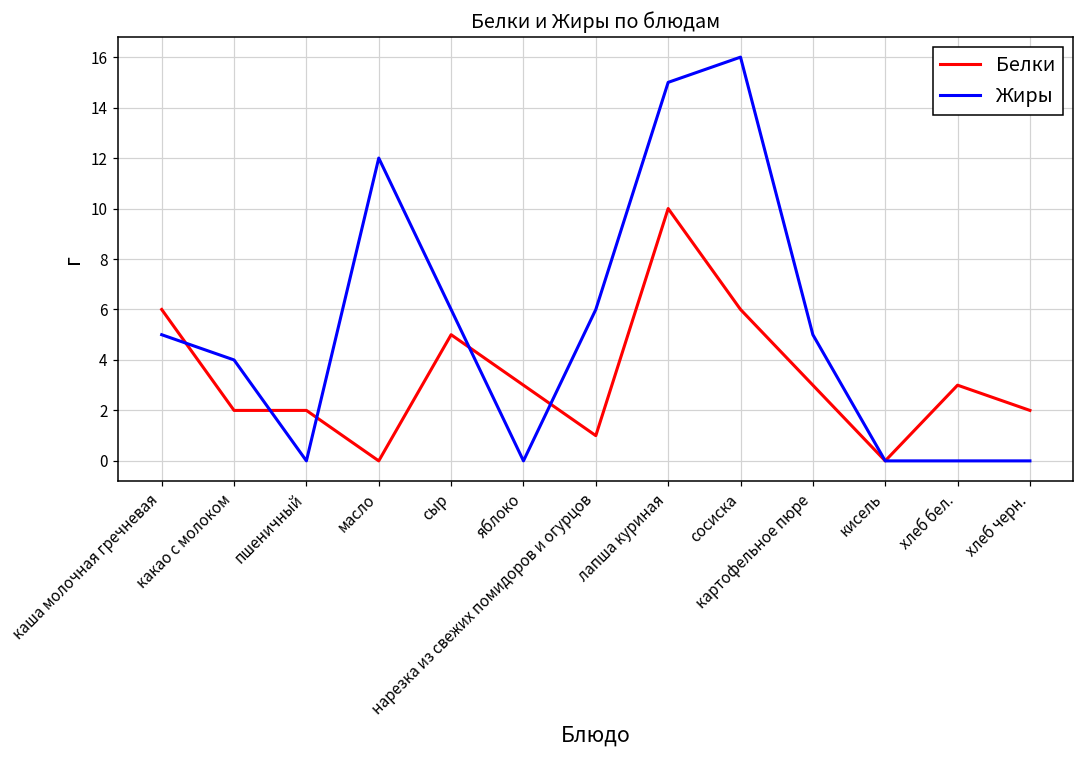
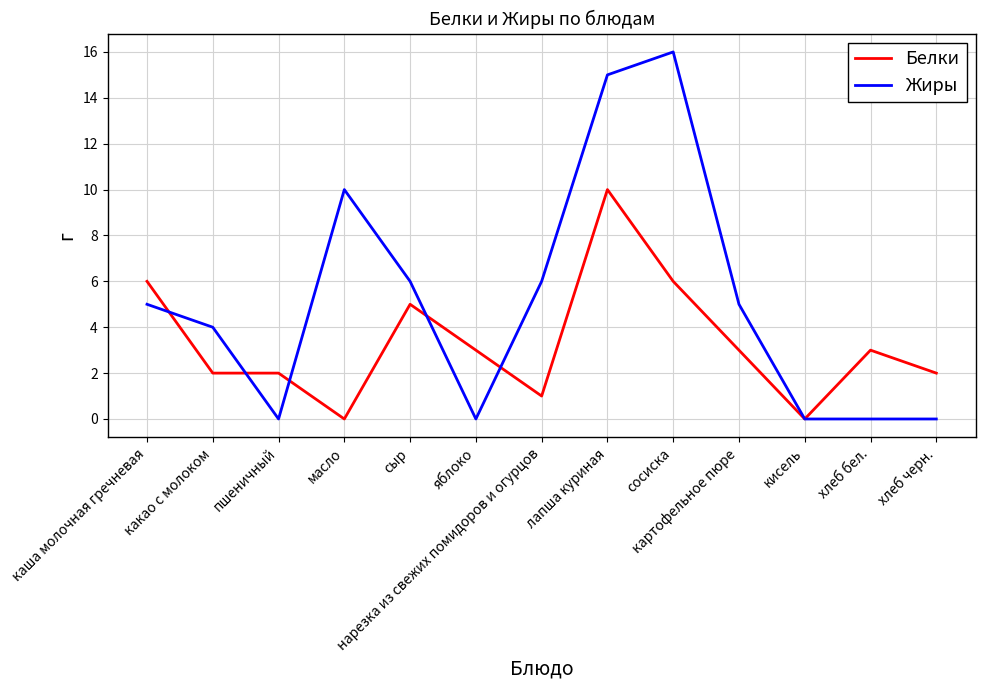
  {
    "Белки": {
      "каша молочная гречневая": 6,
      "какао с молоком": 2,
      "пшеничный": 2,
      "масло": 0,
      "сыр": 5,
      "яблоко": 3,
      "нарезка из свежих помидоров и огурцов": 1,
      "лапша куриная": 10,
      "сосиска": 6,
      "картофельное пюре": 3,
      "хлеб бел.": 3,
      "хлеб черн.": 2
    },
    "Жиры": {
      "каша молочная гречневая": 5,
      "какао с молоком": 4,
      "пшеничный": 0,
-     "масло": 12,
+     "масло": 10,
      "сыр": 6,
      "яблоко": 0,
      "нарезка из свежих помидоров и огурцов": 6,
      "лапша куриная": 15,
      "сосиска": 16,
      "картофельное пюре": 5,
      "хлеб бел.": 0,
      "хлеб черн.": 0
    }
  }
